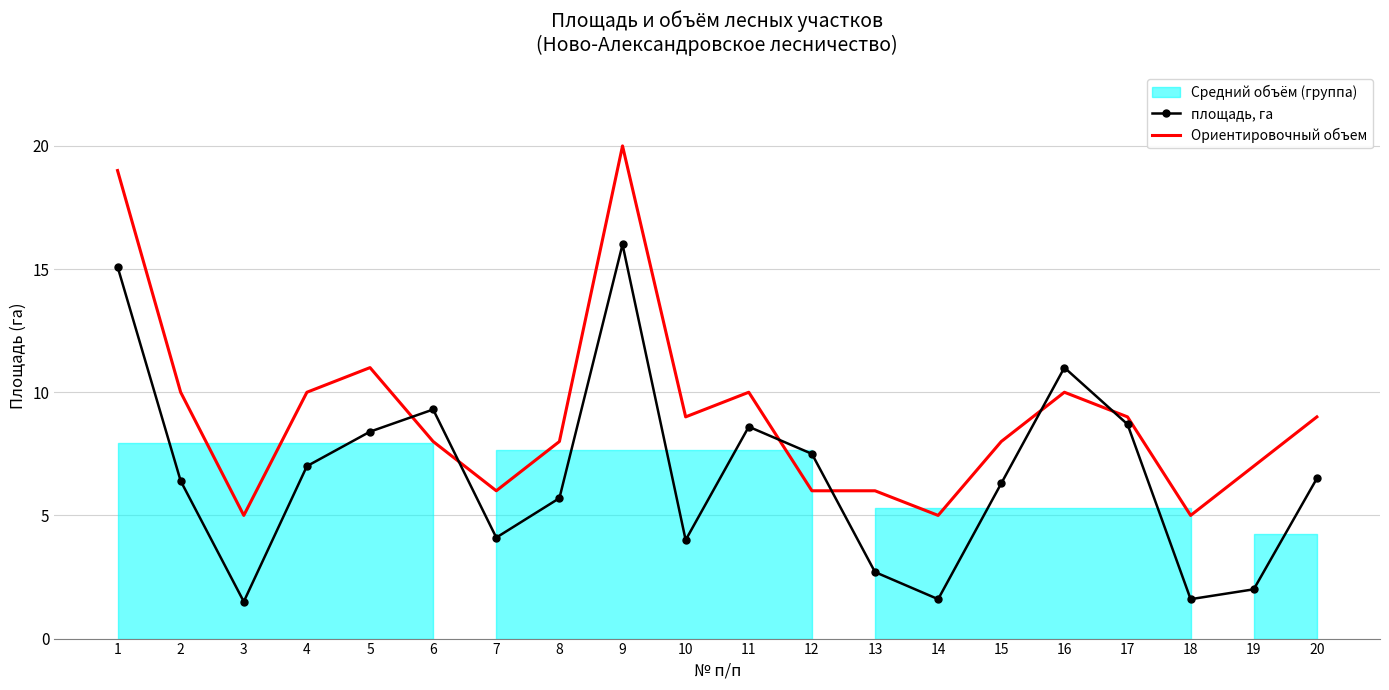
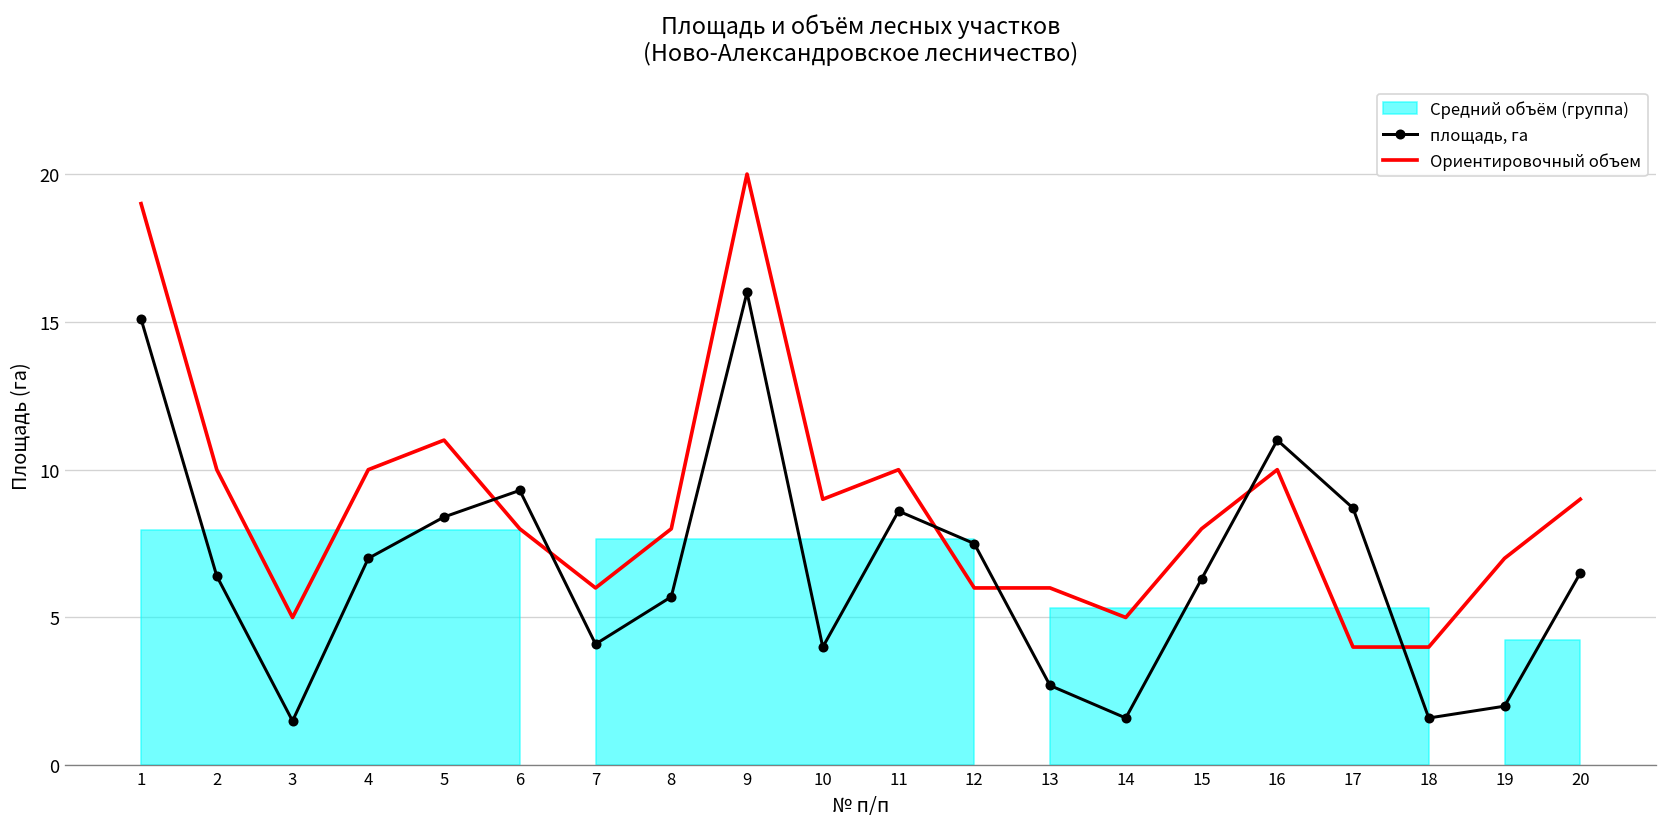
  {
    "площадь, га": {
      "1": 15,
      "2": 6.4,
      "3": 1.5,
      "4": 7,
      "5": 8.4,
      "6": 9.3,
      "7": 4,
      "8": 5.7,
      "9": 16,
      "10": 4,
      "11": 8.6,
      "12": 7.5,
      "13": 2.7,
      "14": 1.6,
      "15": 6.3,
      "16": 11,
      "17": 8.7,
      "18": 1.6,
      "19": 2,
      "20": 6.5
    },
    "Ориентировочный объем": {
      "1": 19,
      "2": 10,
      "3": 5,
      "4": 10,
      "5": 11,
      "7": 6,
      "8": 8,
      "9": 20,
      "10": 9,
      "11": 10,
      "12": 6,
      "13": 6,
      "14": 5,
      "15": 8,
      "16": 10,
-     "17": 9,
-     "18": 5,
+     "17": 4,
+     "18": 4,
      "19": 7,
      "20": 9
    }
  }
